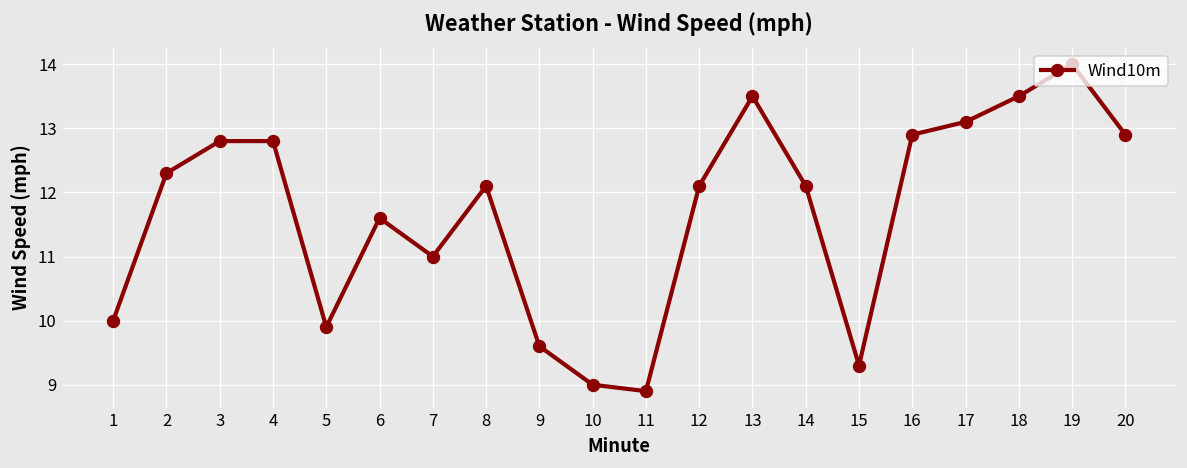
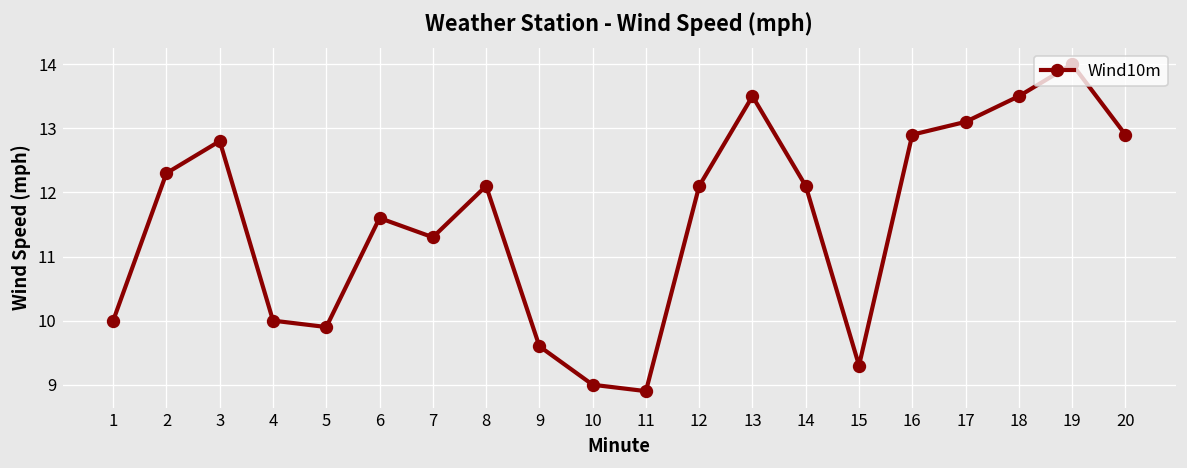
  {
    "1": 10.0,
    "2": 12.3,
    "3": 12.8,
-   "4": 12.8,
+   "4": 10.0,
    "5": 9.9,
    "6": 11.6,
-   "7": 11.0,
+   "7": 11.3,
    "8": 12.1,
    "9": 9.6,
    "10": 9.0,
    "11": 8.9,
    "12": 12.1,
    "13": 13.5,
    "14": 12.1,
    "15": 9.3,
    "16": 12.9,
    "17": 13.1,
    "18": 13.5,
    "20": 12.9
  }
